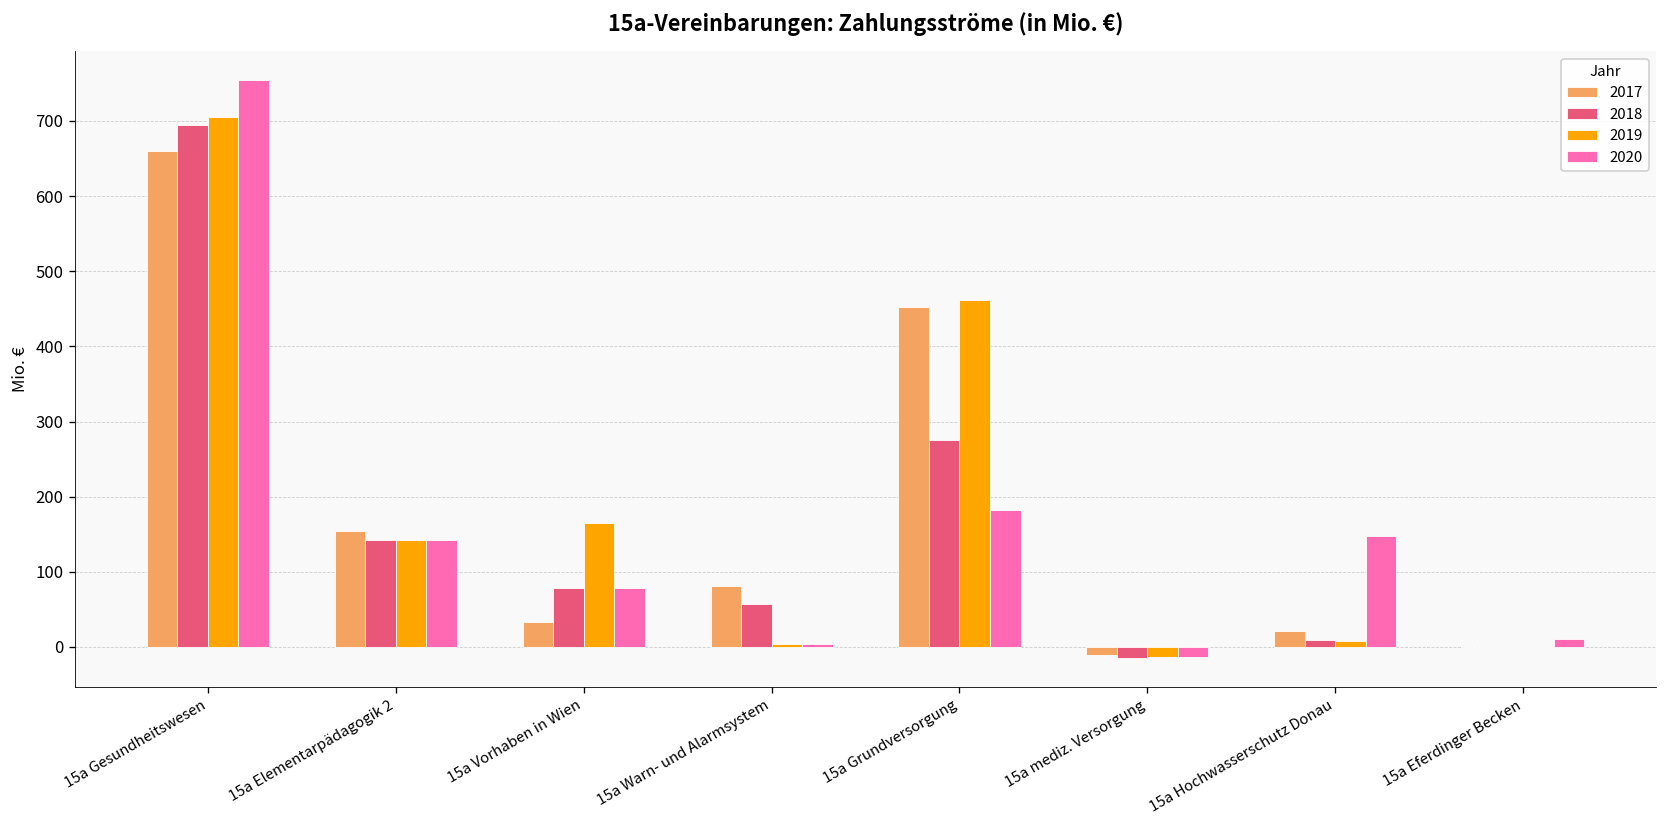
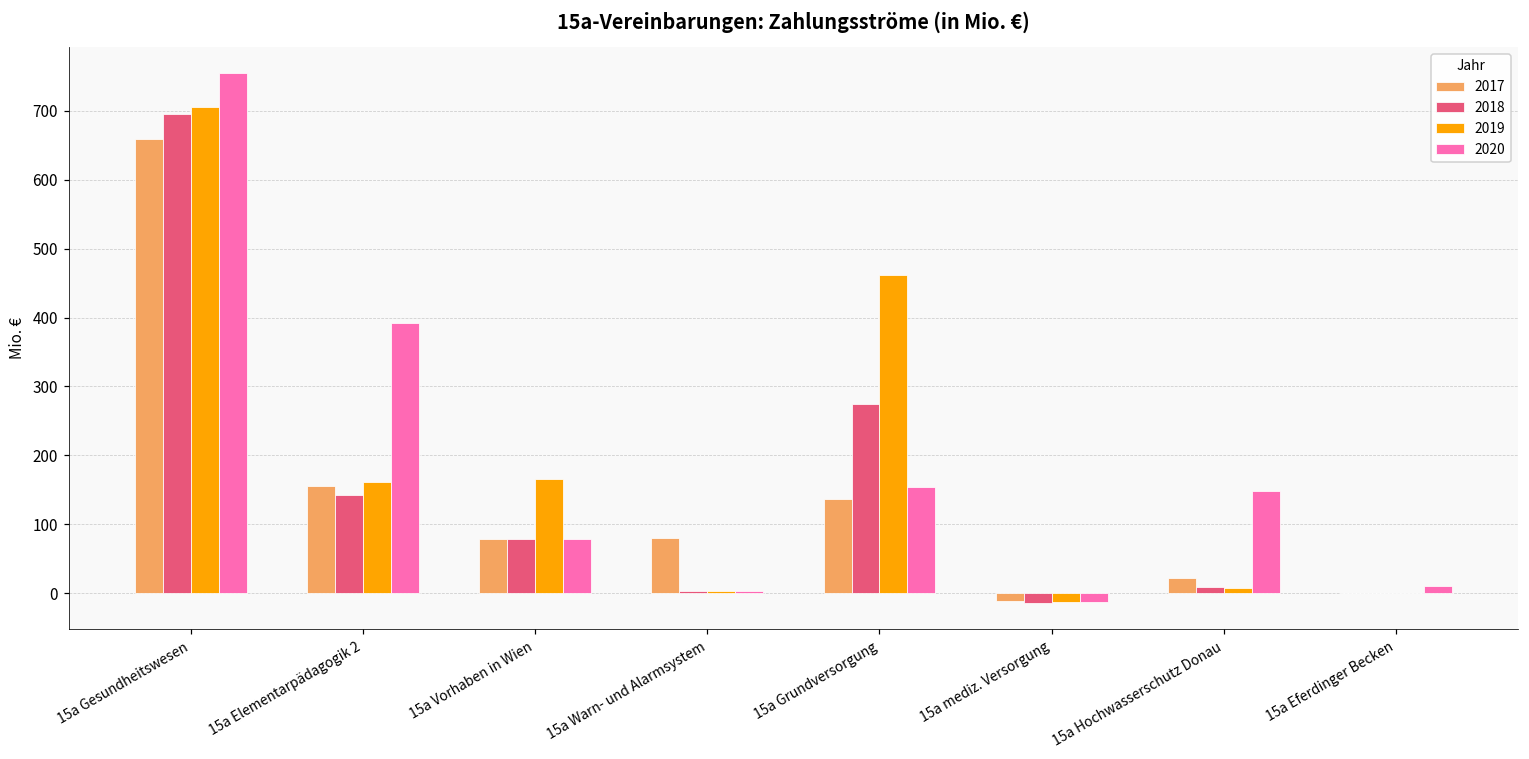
  {
    "2017": {
      "15a Gesundheitswesen": 660,
      "15a Elementarpädagogik 2": 150,
-     "15a Vorhaben in Wien": 30,
+     "15a Vorhaben in Wien": 80,
      "15a Warn- und Alarmsystem": 80,
-     "15a Grundversorgung": 450,
+     "15a Grundversorgung": 140,
      "15a mediz. Versorgung": -10,
      "15a Hochwasserschutz Donau": 20,
      "15a Eferdinger Becken": 0
    },
    "2018": {
      "15a Gesundheitswesen": 700,
      "15a Elementarpädagogik 2": 140,
      "15a Vorhaben in Wien": 80,
-     "15a Warn- und Alarmsystem": 60,
+     "15a Warn- und Alarmsystem": 0,
      "15a Grundversorgung": 270,
      "15a mediz. Versorgung": -10,
      "15a Hochwasserschutz Donau": 10,
      "15a Eferdinger Becken": 0
    },
    "2019": {
      "15a Gesundheitswesen": 710,
-     "15a Elementarpädagogik 2": 140,
+     "15a Elementarpädagogik 2": 160,
      "15a Vorhaben in Wien": 170,
      "15a Grundversorgung": 460,
      "15a mediz. Versorgung": -10,
      "15a Hochwasserschutz Donau": 10,
      "15a Eferdinger Becken": 0
    },
    "2020": {
      "15a Gesundheitswesen": 750,
-     "15a Elementarpädagogik 2": 140,
+     "15a Elementarpädagogik 2": 390,
      "15a Vorhaben in Wien": 80,
-     "15a Grundversorgung": 180,
+     "15a Grundversorgung": 150,
      "15a mediz. Versorgung": -10,
      "15a Hochwasserschutz Donau": 150,
      "15a Eferdinger Becken": 10
    }
  }
